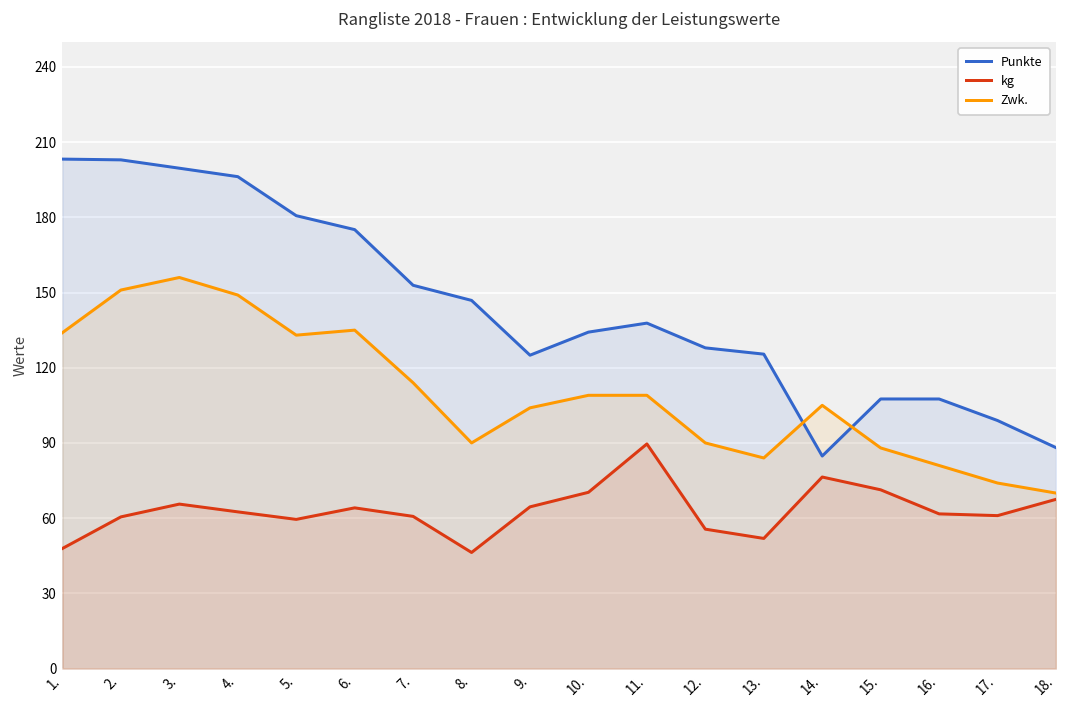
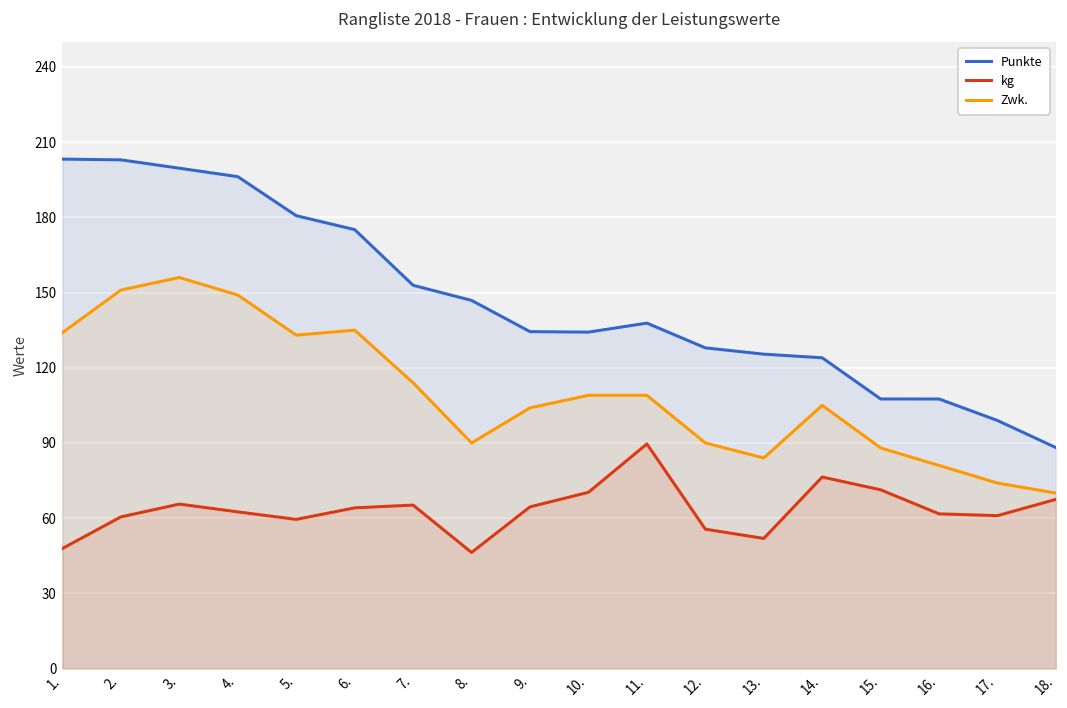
  {
    "Punkte": {
      "1.": 203,
      "2.": 203,
      "3.": 200,
      "4.": 196,
      "5.": 181,
      "6.": 175,
      "7.": 153,
      "8.": 147,
-     "9.": 125,
+     "9.": 134,
      "10.": 134,
      "11.": 138,
      "12.": 128,
      "13.": 125,
-     "14.": 85,
+     "14.": 124,
      "15.": 108,
      "16.": 108,
      "17.": 99,
      "18.": 88
    },
    "kg": {
      "1.": 48,
      "2.": 61,
      "3.": 66,
      "4.": 63,
      "5.": 60,
      "6.": 64,
-     "7.": 61,
+     "7.": 65,
      "8.": 46,
      "9.": 65,
      "10.": 70,
      "11.": 90,
      "12.": 56,
      "13.": 52,
      "14.": 76,
      "15.": 71,
      "16.": 62,
      "17.": 61,
      "18.": 68
    },
    "Zwk.": {
      "1.": 134,
      "2.": 151,
      "3.": 156,
      "4.": 149,
      "5.": 133,
      "6.": 135,
      "7.": 114,
      "8.": 90,
      "9.": 104,
      "10.": 109,
      "11.": 109,
      "12.": 90,
      "13.": 84,
      "14.": 105,
      "15.": 88,
      "16.": 81,
      "17.": 74,
      "18.": 70
    }
  }
